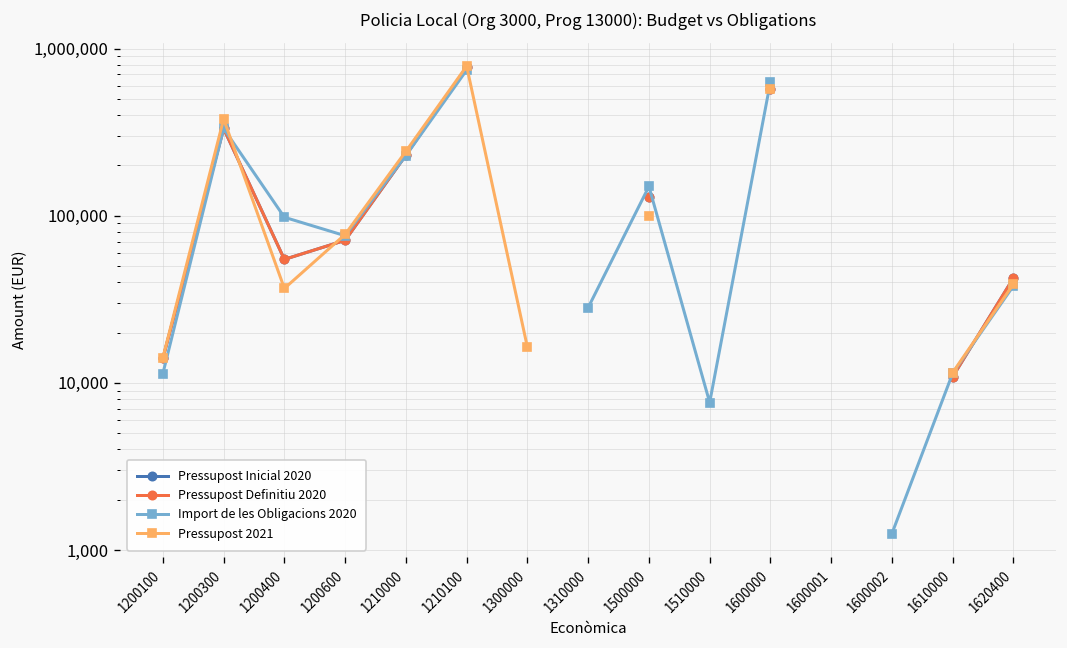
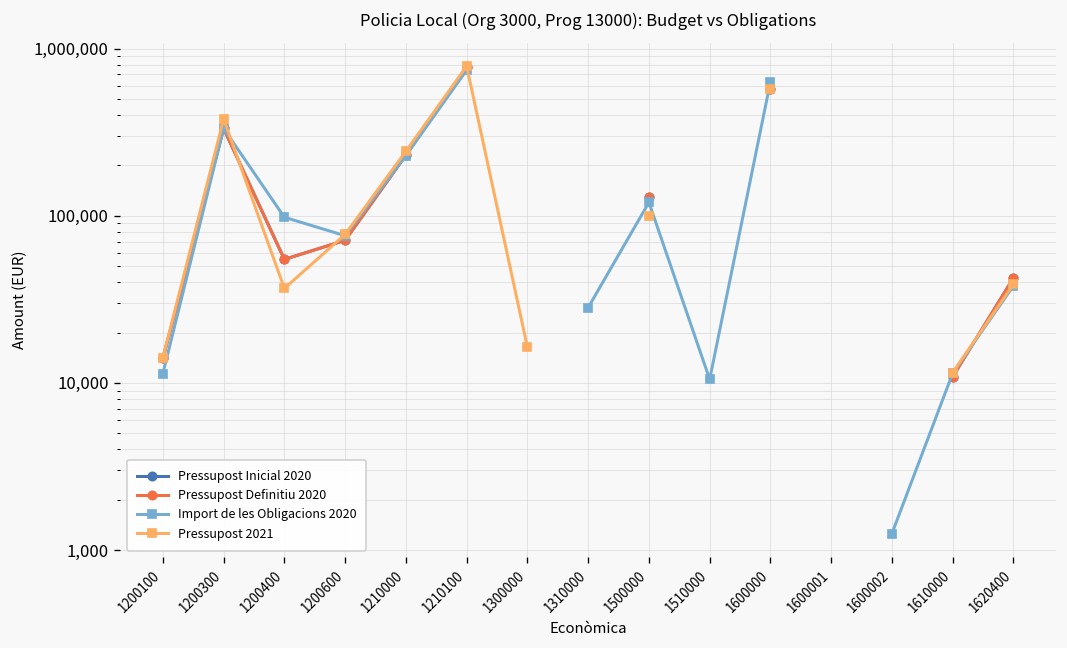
  {
    "Pressupost Definitiu 2020": {
      "1200400": "55,000",
      "1200600": "70,000",
      "1500000": "130,000",
      "1610000": "11,000",
      "1620400": "42,000"
    },
    "Import de les Obligacions 2020": {
      "1200100": "11,000",
      "1200400": "100,000",
      "1310000": "28,000",
-     "1500000": "150,000",
-     "1510000": "8,000",
+     "1500000": "120,000",
+     "1510000": "11,000",
      "1600000": "600,000",
      "1600002": "1,300"
    },
    "Pressupost 2021": {
      "1200300": "380,000",
      "1200400": "37,000",
      "1210000": "240,000",
      "1300000": "16,000",
      "1500000": "100,000"
    }
  }
